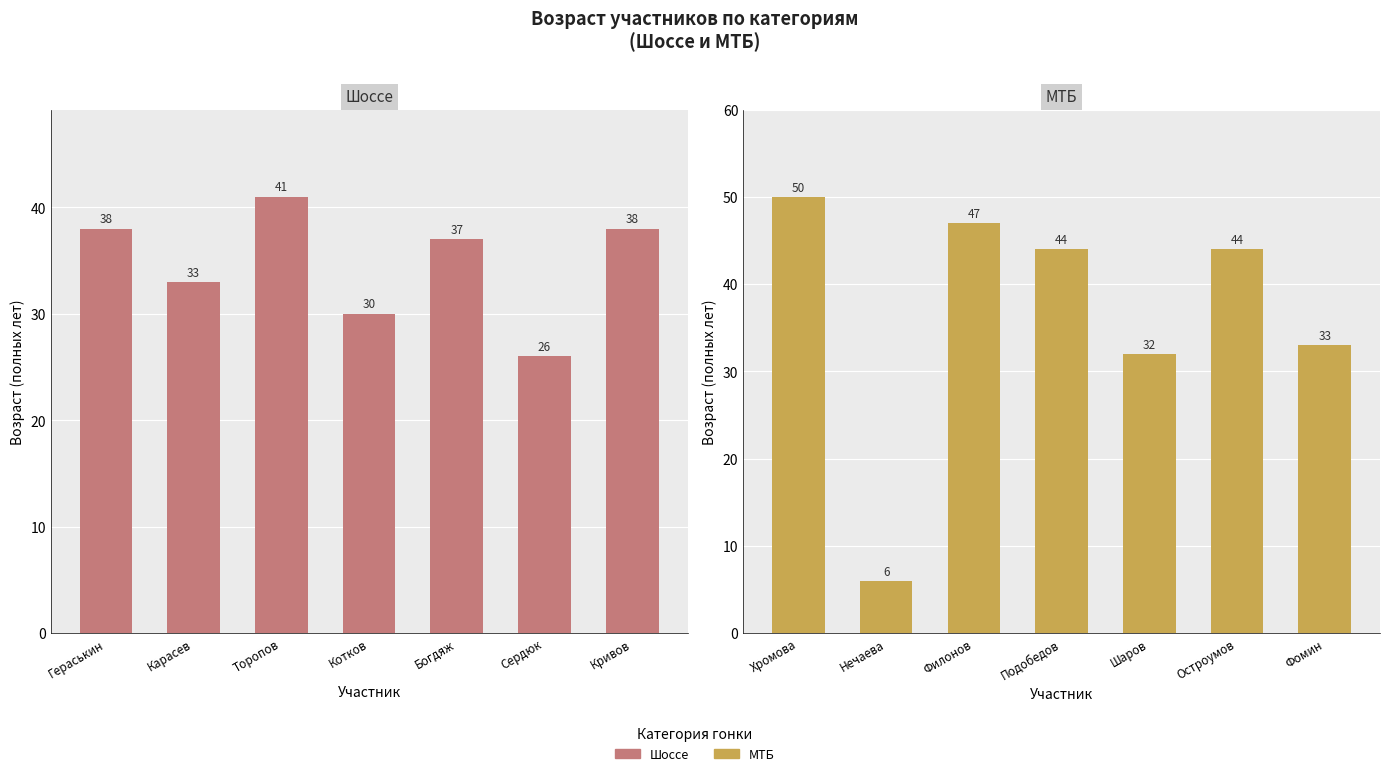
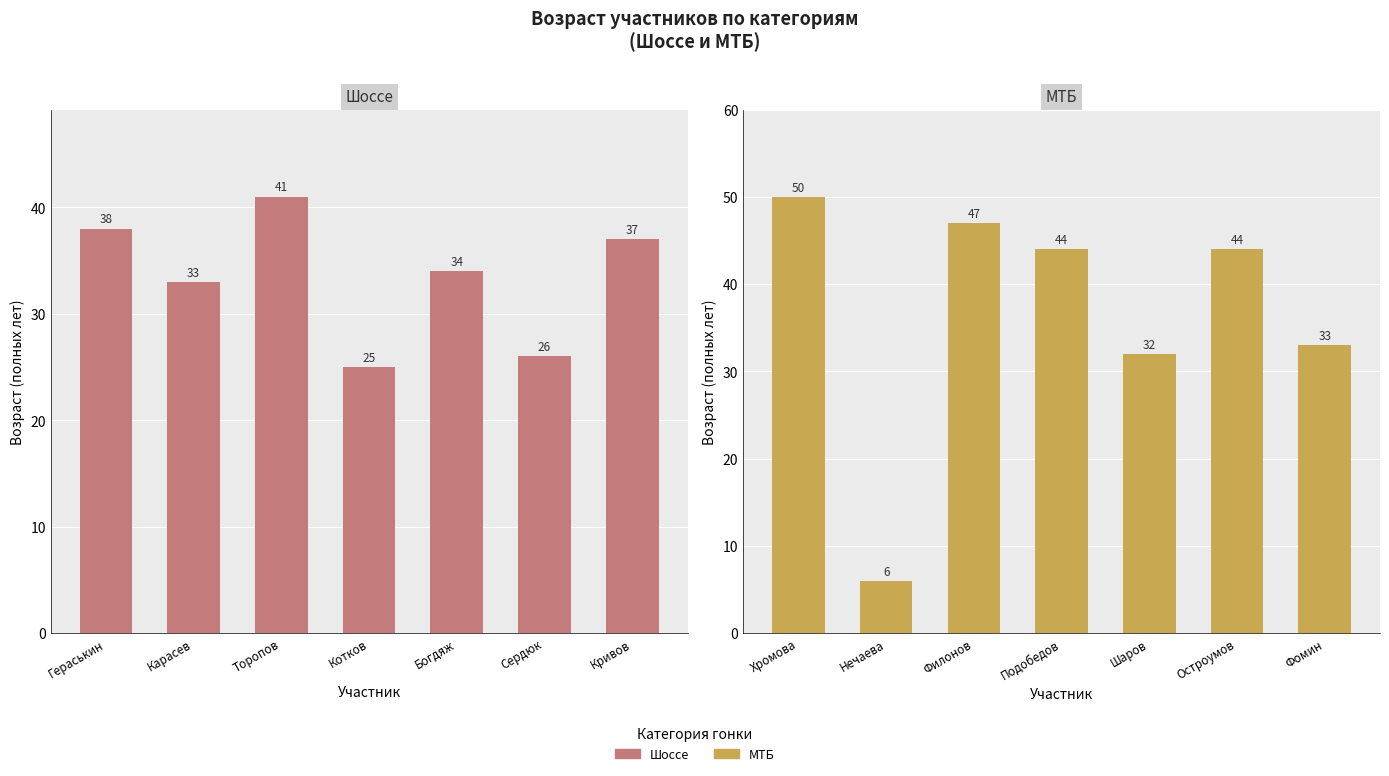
  {
    "Шоссе": {
      "Гераськин": 38,
      "Карасев": 33,
      "Торопов": 41,
-     "Котков": 30,
-     "Богдяж": 37,
+     "Котков": 25,
+     "Богдяж": 34,
      "Сердюк": 26,
-     "Кривов": 38
+     "Кривов": 37
    },
    "МТБ": {
      "Хромова": 50,
      "Нечаева": 6,
      "Филонов": 47,
      "Подобедов": 44,
      "Шаров": 32,
      "Остроумов": 44,
      "Фомин": 33
    }
  }
